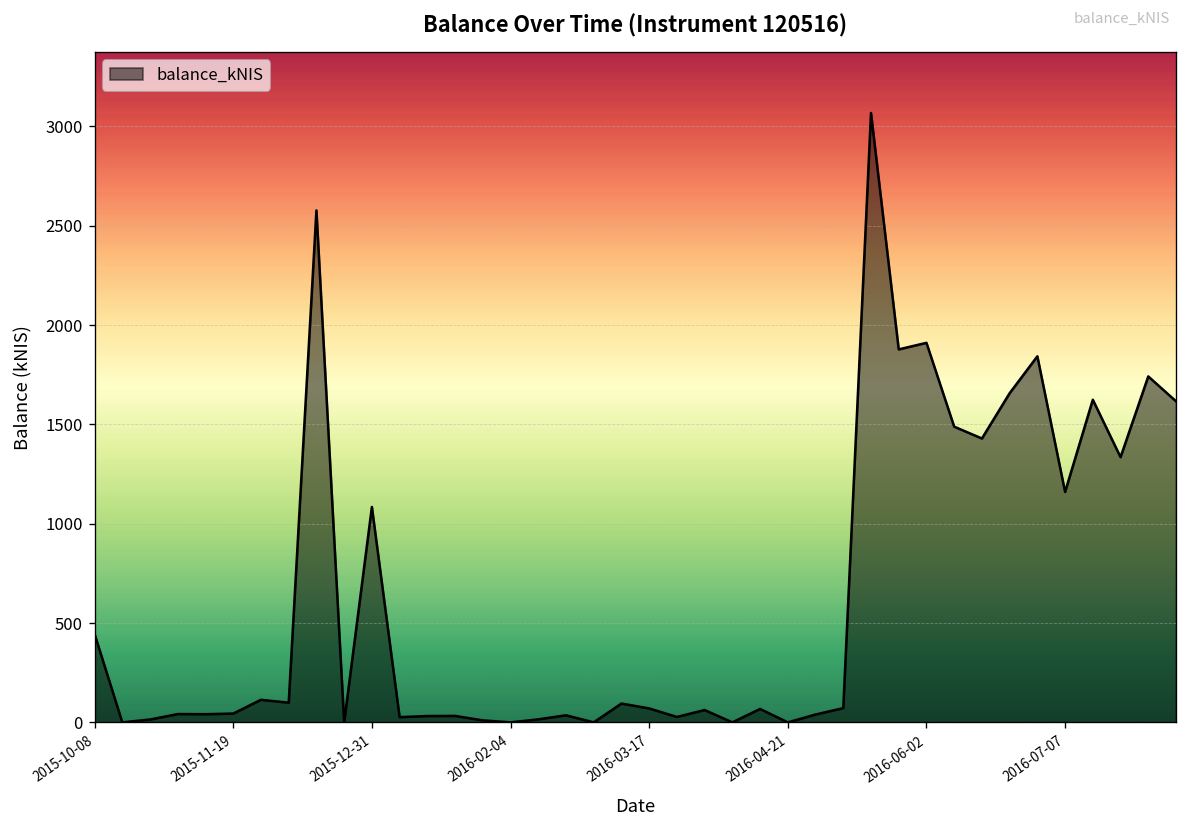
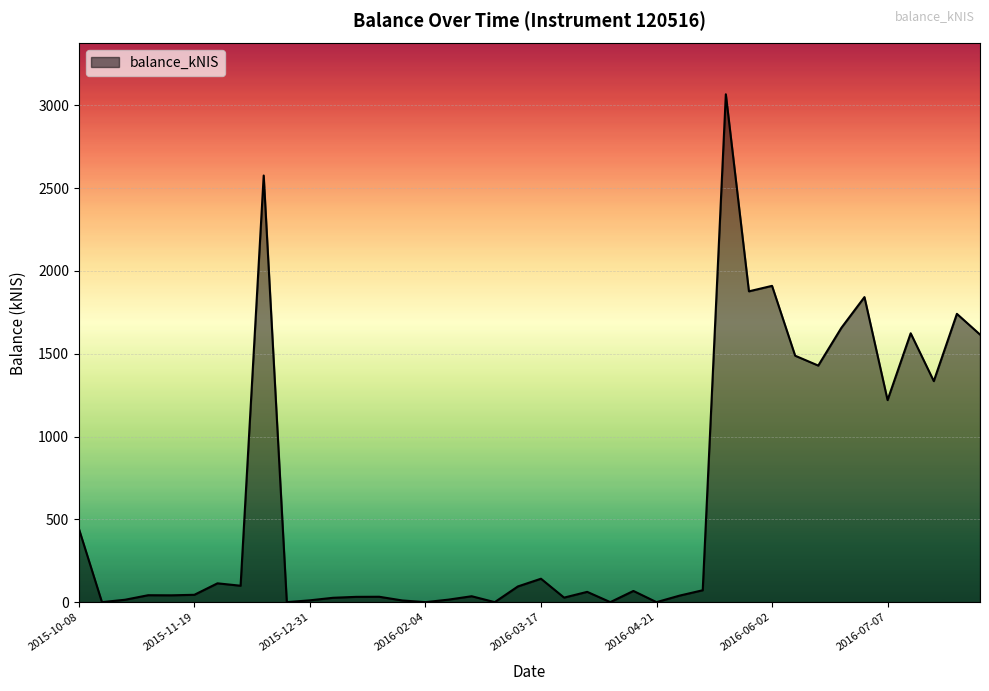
  {
    "2015-10-08": 440,
    "2015-11-19": 40,
-   "2015-12-31": 1080,
+   "2015-12-31": 10,
    "2016-02-04": 0,
-   "2016-03-17": 70,
+   "2016-03-17": 140,
    "2016-04-21": 0,
    "2016-06-02": 1910,
-   "2016-07-07": 1160
+   "2016-07-07": 1220
  }
